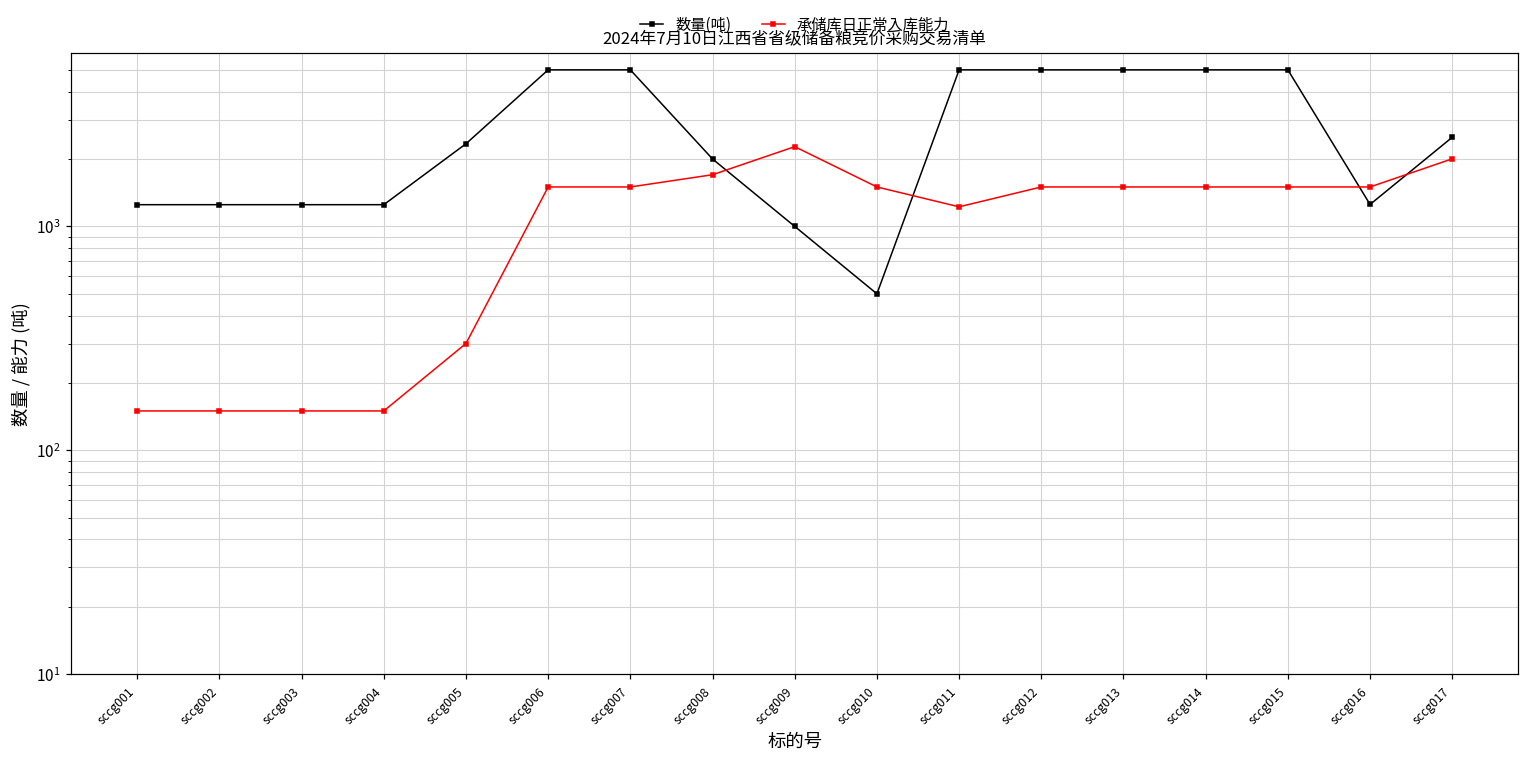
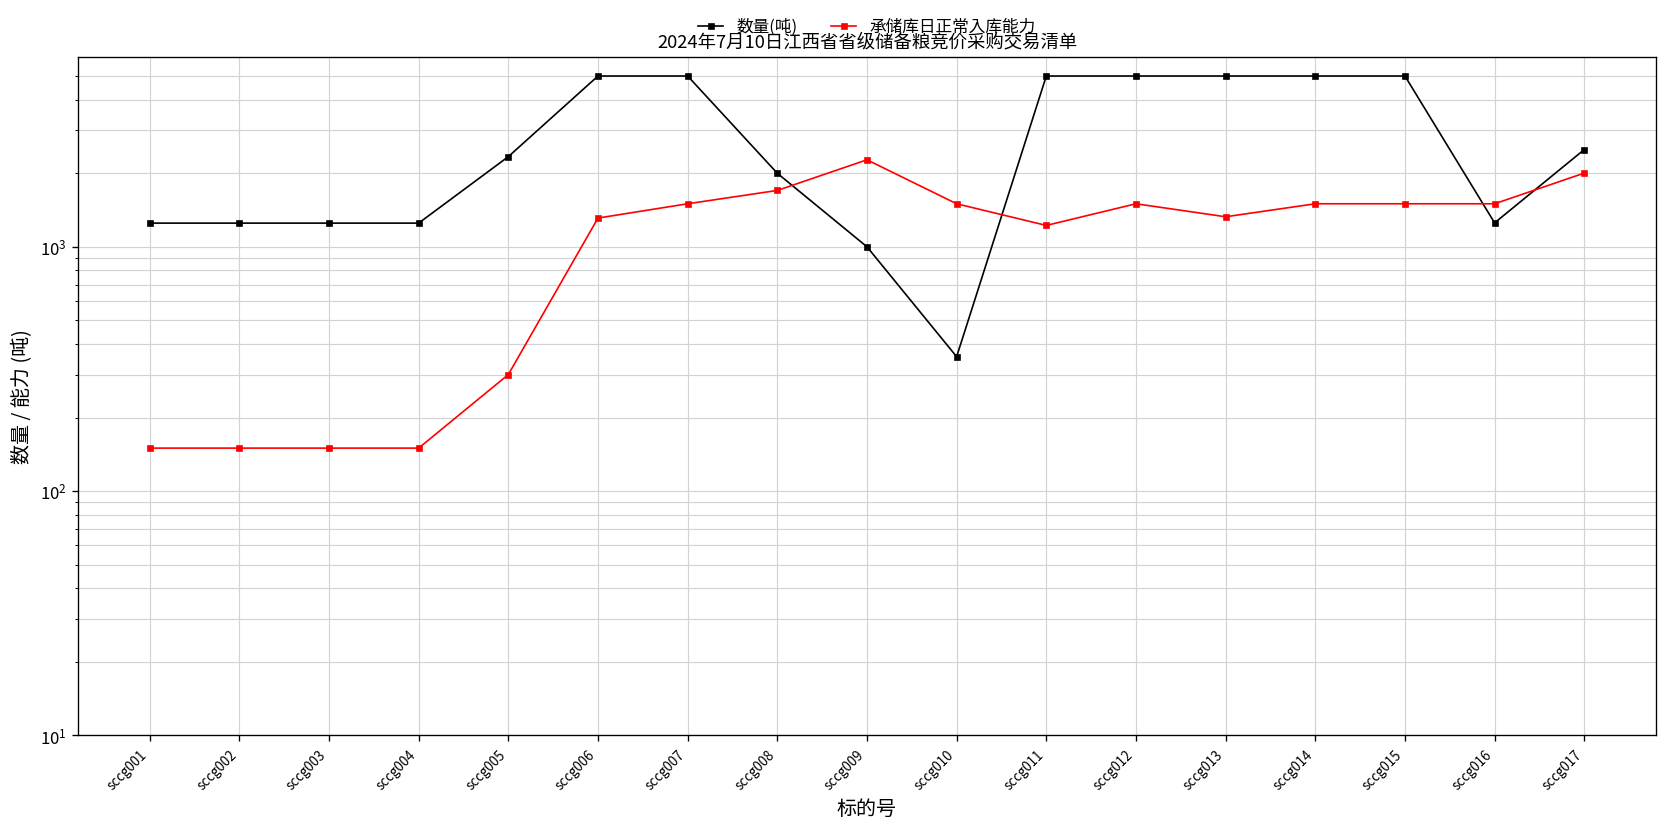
  {
    "数量(吨)": {
      "sccg001": 1300,
      "sccg002": 1300,
      "sccg003": 1300,
      "sccg004": 1300,
      "sccg005": 2300,
      "sccg006": 5000,
      "sccg007": 5000,
      "sccg008": 2000,
      "sccg009": 1000,
-     "sccg010": 500,
+     "sccg010": 360,
      "sccg011": 5000,
      "sccg012": 5000,
      "sccg013": 5000,
      "sccg014": 5000,
      "sccg015": 5000,
      "sccg016": 1300,
      "sccg017": 2500
    },
    "承储库日正常入库能力": {
      "sccg001": 150,
      "sccg002": 150,
      "sccg003": 150,
      "sccg004": 150,
      "sccg005": 300,
-     "sccg006": 1500,
+     "sccg006": 1300,
      "sccg007": 1500,
      "sccg008": 1700,
      "sccg009": 2300,
      "sccg010": 1500,
      "sccg011": 1200,
      "sccg012": 1500,
-     "sccg013": 1500,
+     "sccg013": 1300,
      "sccg014": 1500,
      "sccg015": 1500,
      "sccg016": 1500,
      "sccg017": 2000
    }
  }
